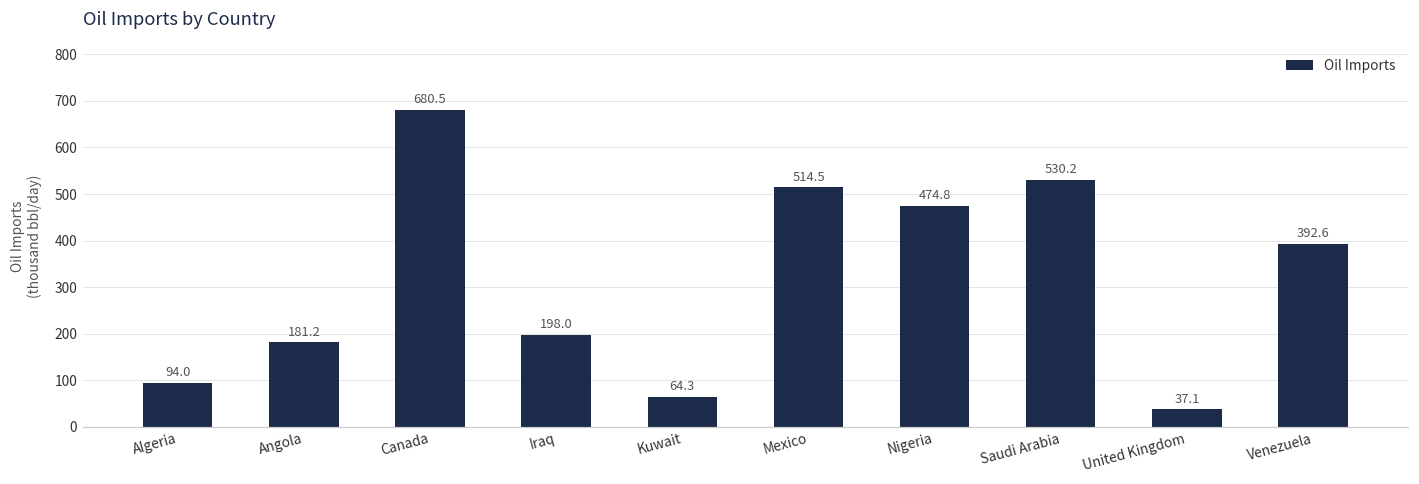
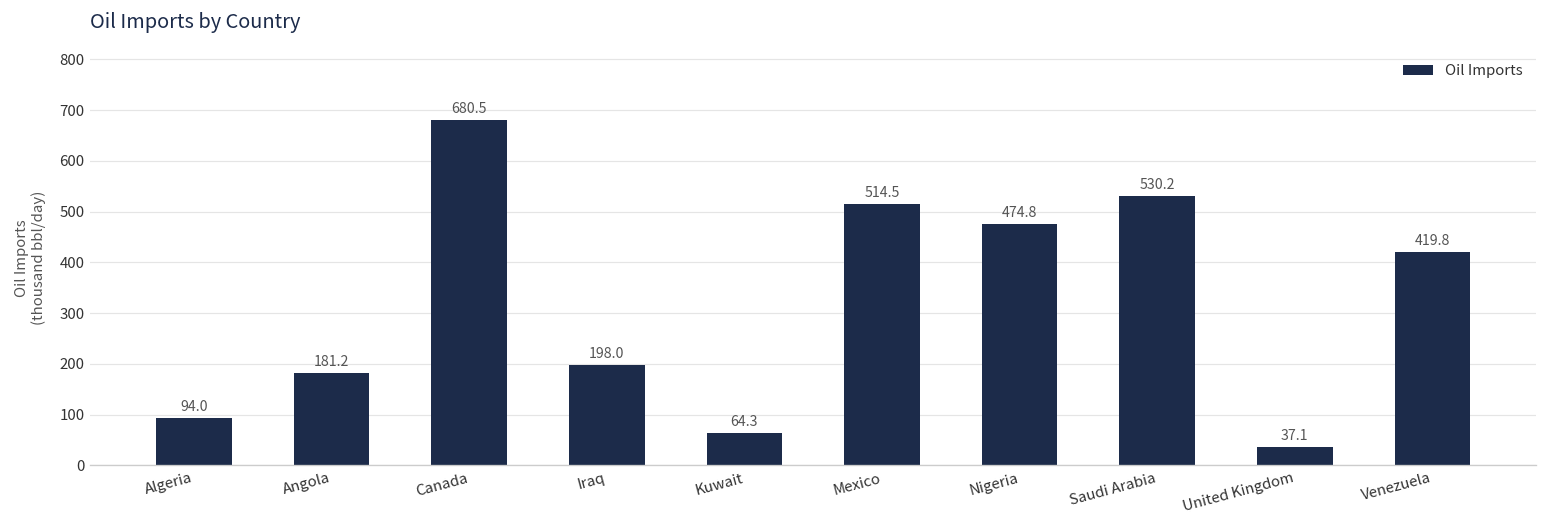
  {
    "Algeria": 94.0,
    "Angola": 181.2,
    "Canada": 680.5,
    "Iraq": 198.0,
    "Kuwait": 64.3,
    "Mexico": 514.5,
    "Nigeria": 474.8,
    "Saudi Arabia": 530.2,
    "United Kingdom": 37.1,
-   "Venezuela": 392.6
+   "Venezuela": 419.8
  }
